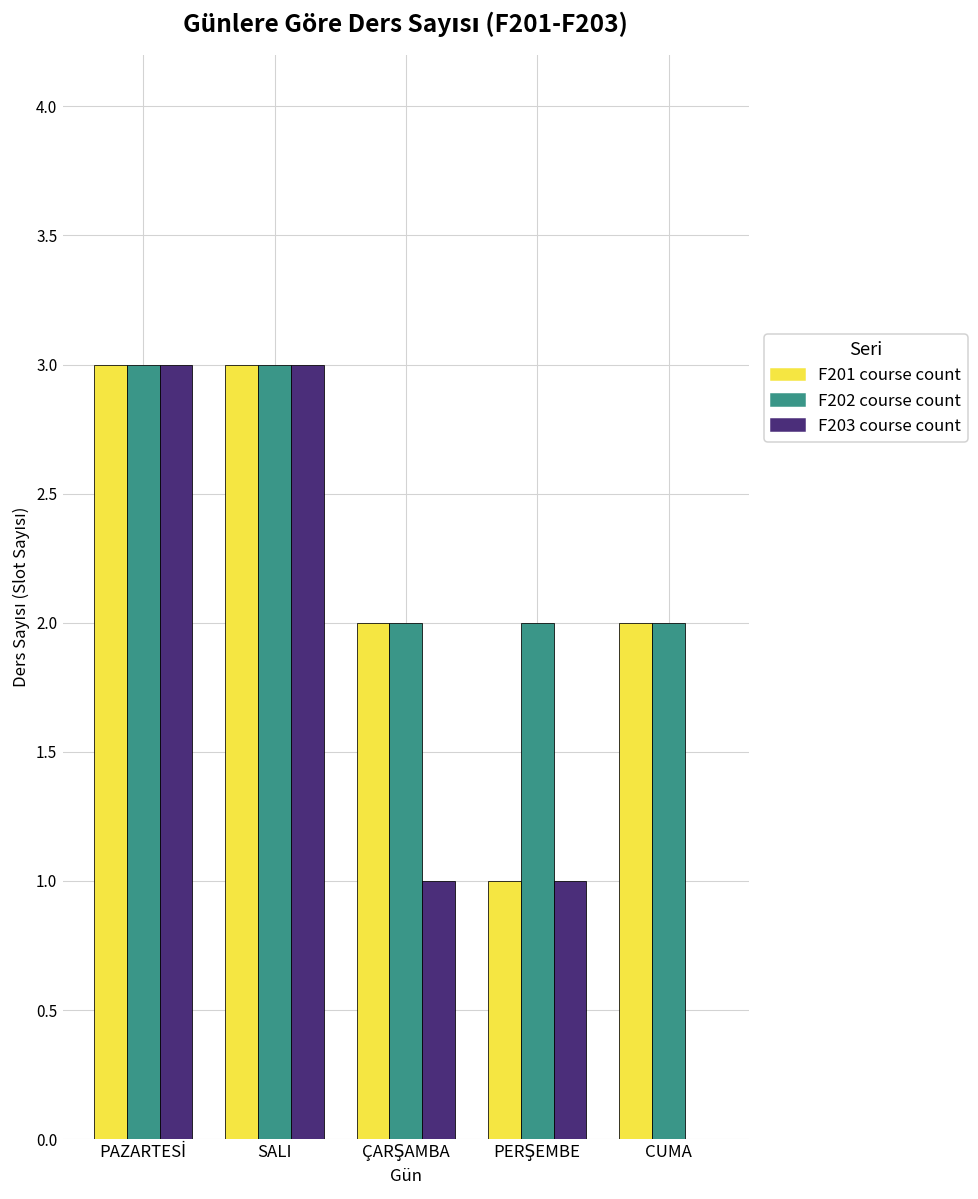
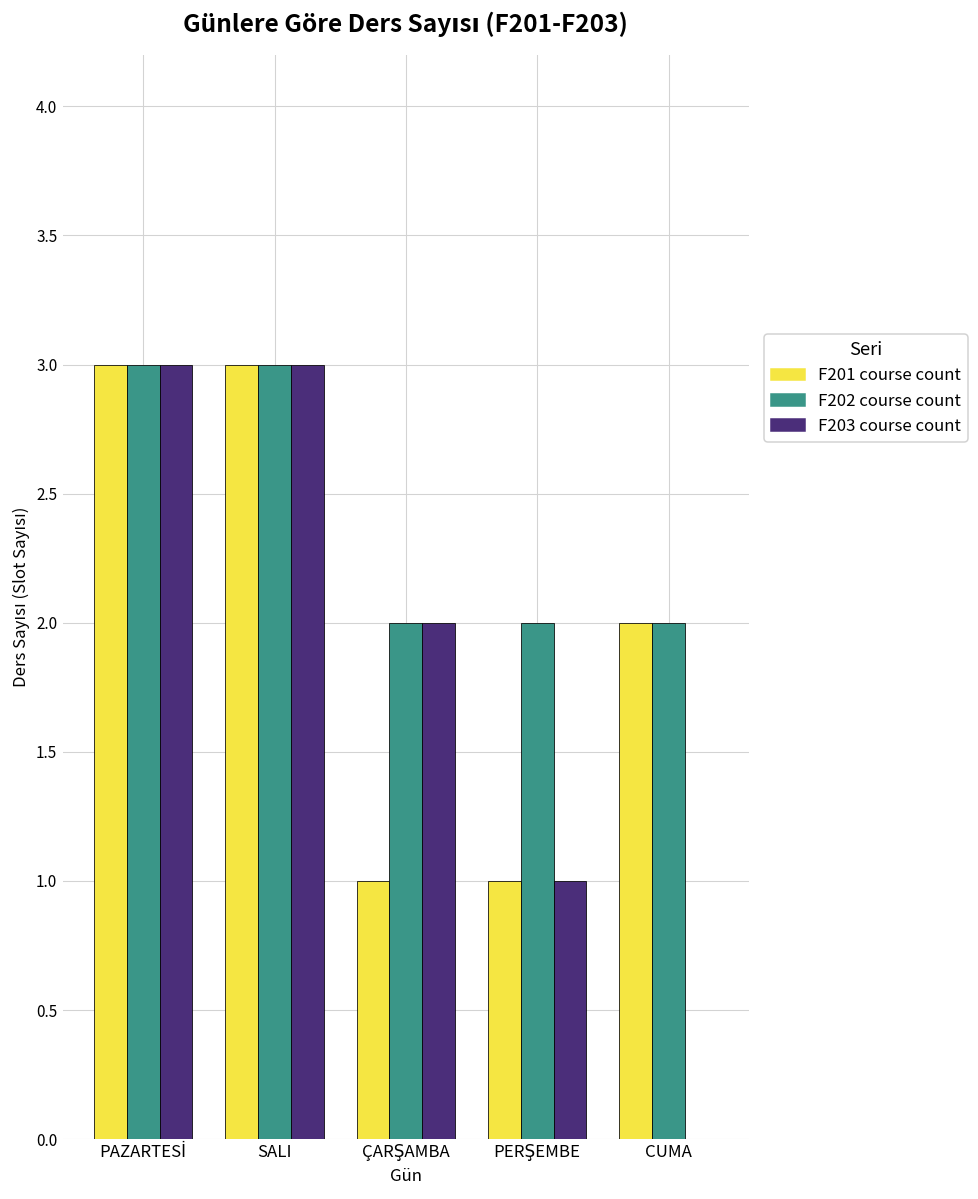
  {
    "F201 course count": {
      "PAZARTESİ": 3,
      "SALI": 3,
-     "ÇARŞAMBA": 2,
+     "ÇARŞAMBA": 1,
      "PERŞEMBE": 1,
      "CUMA": 2
    },
    "F202 course count": {
      "PAZARTESİ": 3,
      "SALI": 3,
      "ÇARŞAMBA": 2,
      "PERŞEMBE": 2,
      "CUMA": 2
    },
    "F203 course count": {
      "PAZARTESİ": 3,
      "SALI": 3,
-     "ÇARŞAMBA": 1,
+     "ÇARŞAMBA": 2,
      "PERŞEMBE": 1,
      "CUMA": 0
    }
  }
